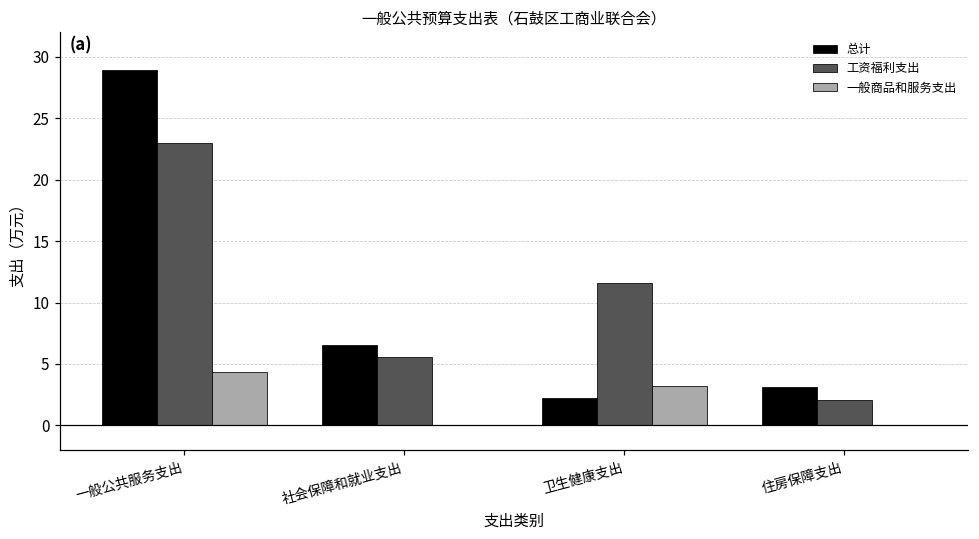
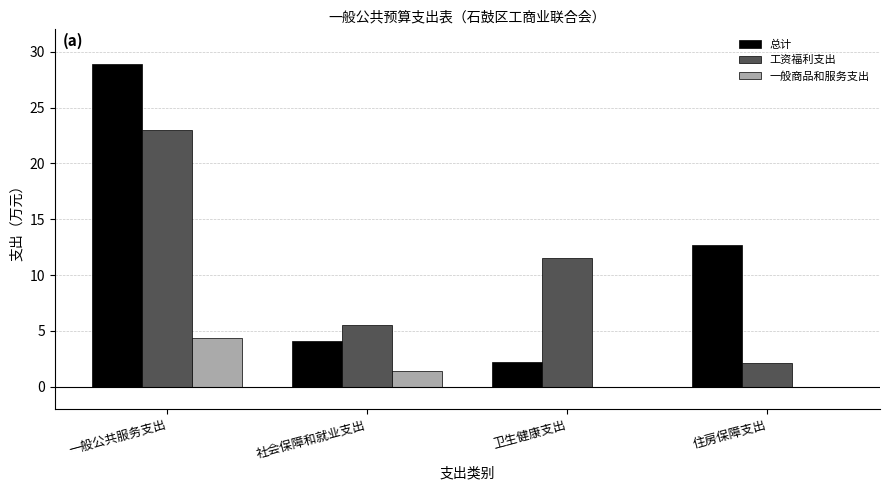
  {
    "总计": {
      "一般公共服务支出": 28.9,
-     "社会保障和就业支出": 6.6,
+     "社会保障和就业支出": 4.1,
      "卫生健康支出": 2.2,
-     "住房保障支出": 3.1
+     "住房保障支出": 12.7
    },
    "工资福利支出": {
      "一般公共服务支出": 23.0,
      "社会保障和就业支出": 5.5,
      "卫生健康支出": 11.5,
      "住房保障支出": 2.1
    },
    "一般商品和服务支出": {
      "一般公共服务支出": 4.3,
-     "社会保障和就业支出": 0.0,
-     "卫生健康支出": 3.2,
+     "社会保障和就业支出": 1.4,
+     "卫生健康支出": 0.0,
      "住房保障支出": 0.0
    }
  }
